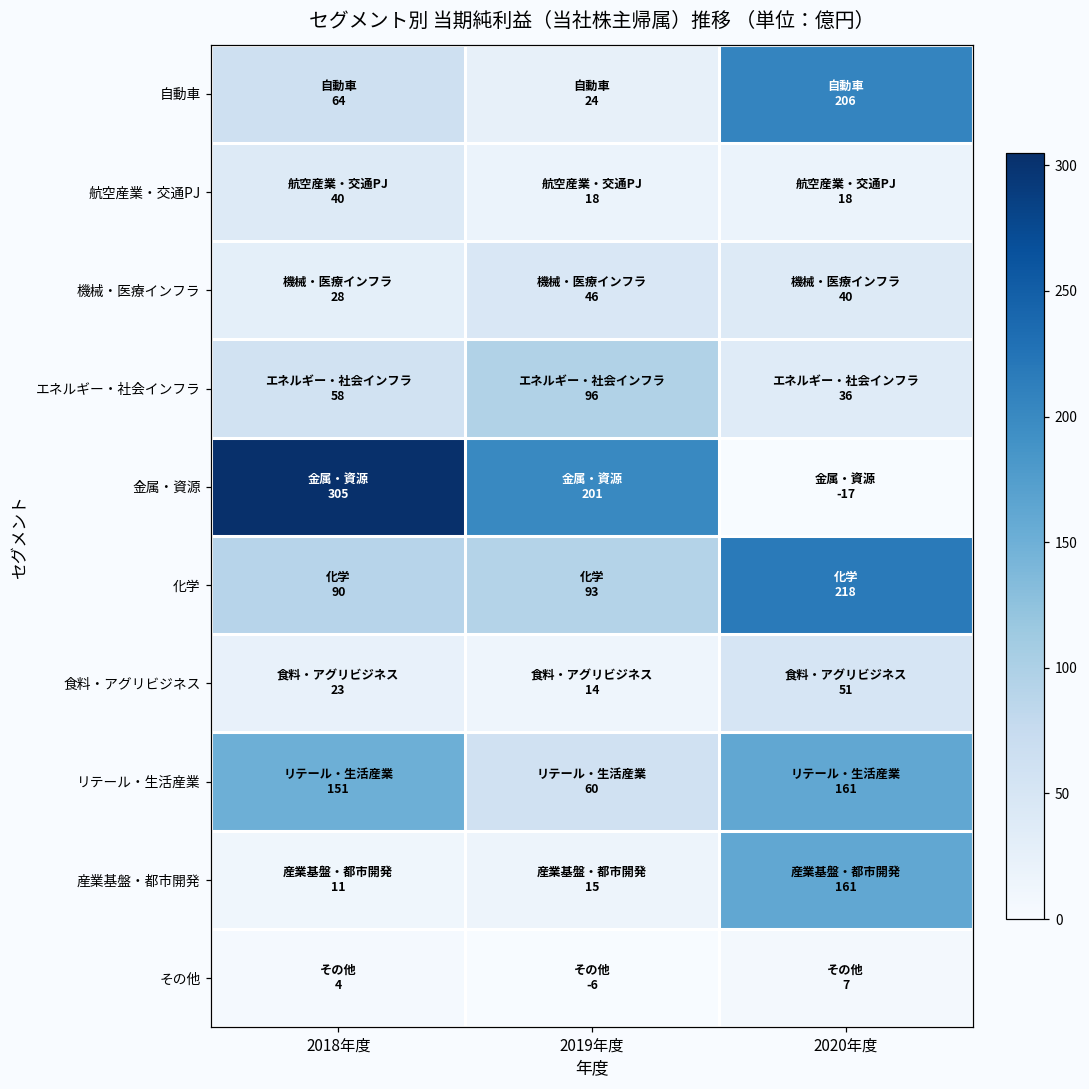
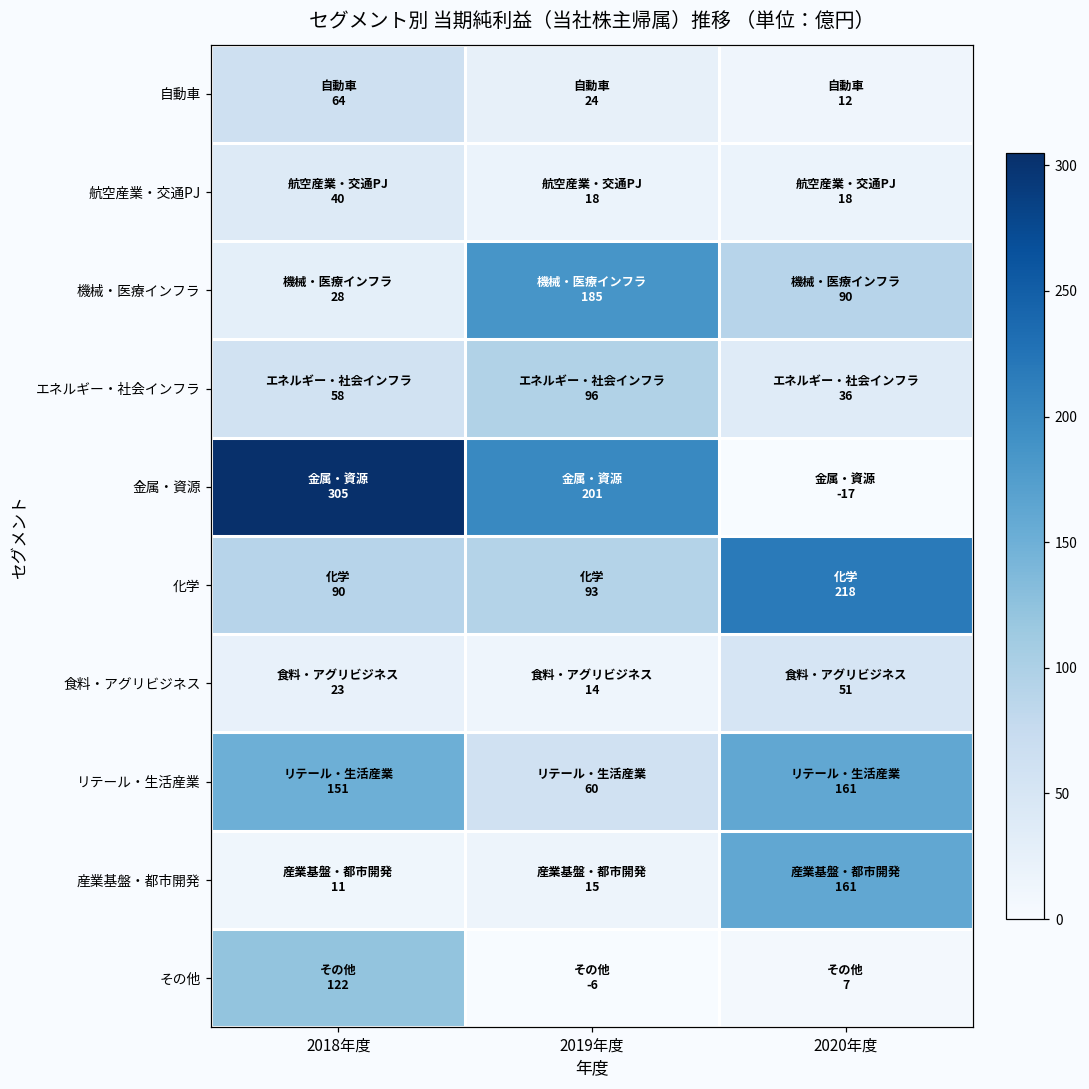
  {
    "自動車": {
      "2018年度": 64,
      "2019年度": 24,
-     "2020年度": 206
+     "2020年度": 12
    },
    "航空産業・交通PJ": {
      "2018年度": 40,
      "2019年度": 18,
      "2020年度": 18
    },
    "機械・医療インフラ": {
      "2018年度": 28,
-     "2019年度": 46,
-     "2020年度": 40
+     "2019年度": 185,
+     "2020年度": 90
    },
    "エネルギー・社会インフラ": {
      "2018年度": 58,
      "2019年度": 96,
      "2020年度": 36
    },
    "金属・資源": {
      "2018年度": 305,
      "2019年度": 201,
      "2020年度": -17
    },
    "化学": {
      "2018年度": 90,
      "2019年度": 93,
      "2020年度": 218
    },
    "食料・アグリビジネス": {
      "2018年度": 23,
      "2019年度": 14,
      "2020年度": 51
    },
    "リテール・生活産業": {
      "2018年度": 151,
      "2019年度": 60,
      "2020年度": 161
    },
    "産業基盤・都市開発": {
      "2018年度": 11,
      "2019年度": 15,
      "2020年度": 161
    },
    "その他": {
-     "2018年度": 4,
+     "2018年度": 122,
      "2019年度": -6,
      "2020年度": 7
    }
  }
